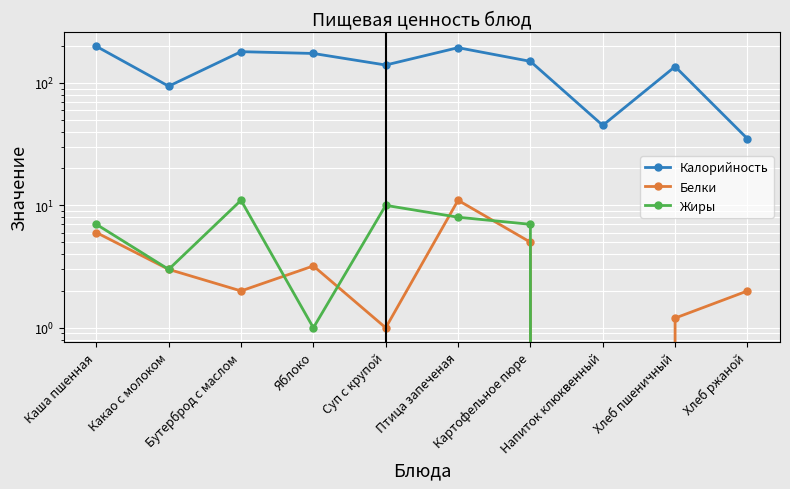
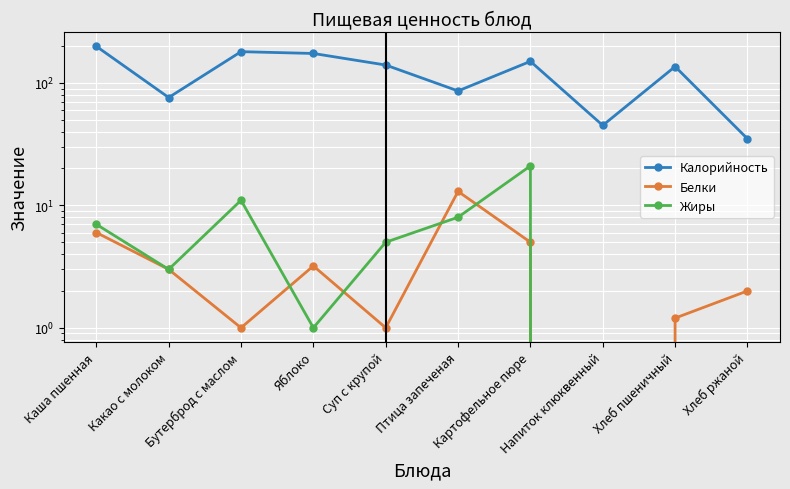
  {
    "Калорийность": {
      "Каша пшенная": 200,
-     "Какао с молоком": 90,
+     "Какао с молоком": 80,
      "Бутерброд с маслом": 180,
      "Яблоко": 170,
      "Суп с крупой": 140,
-     "Птица запеченая": 190,
+     "Птица запеченая": 90,
      "Картофельное пюре": 150,
      "Напиток клюквенный": 45,
      "Хлеб пшеничный": 140,
      "Хлеб ржаной": 35
    },
    "Белки": {
      "Каша пшенная": 6,
-     "Бутерброд с маслом": 2,
+     "Бутерброд с маслом": 1,
      "Яблоко": 3.2,
      "Суп с крупой": 1,
-     "Птица запеченая": 11,
+     "Птица запеченая": 13,
      "Картофельное пюре": 5,
      "Хлеб пшеничный": 1.2,
      "Хлеб ржаной": 2
    },
    "Жиры": {
      "Каша пшенная": 7,
      "Бутерброд с маслом": 11,
      "Яблоко": 1,
-     "Суп с крупой": 10,
+     "Суп с крупой": 5,
      "Птица запеченая": 8,
-     "Картофельное пюре": 7
+     "Картофельное пюре": 21
    }
  }
